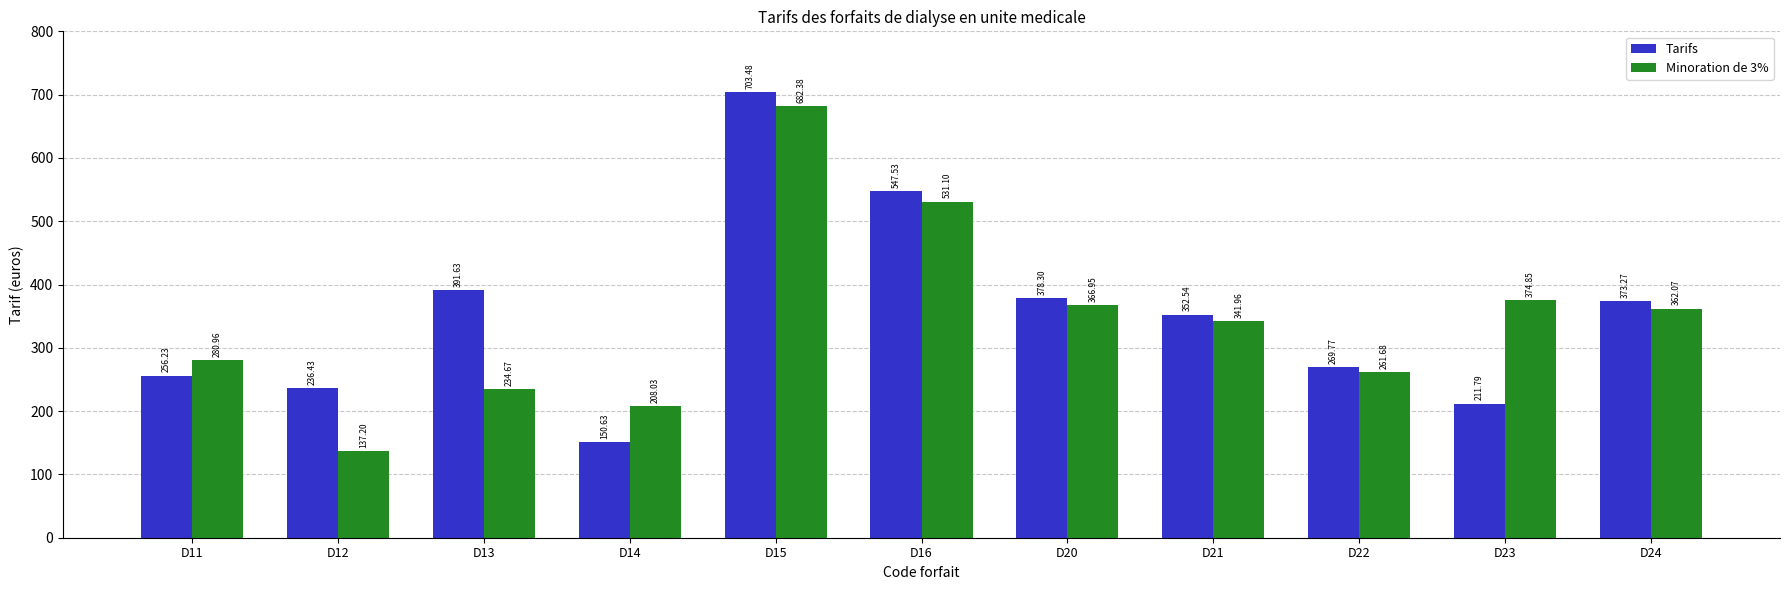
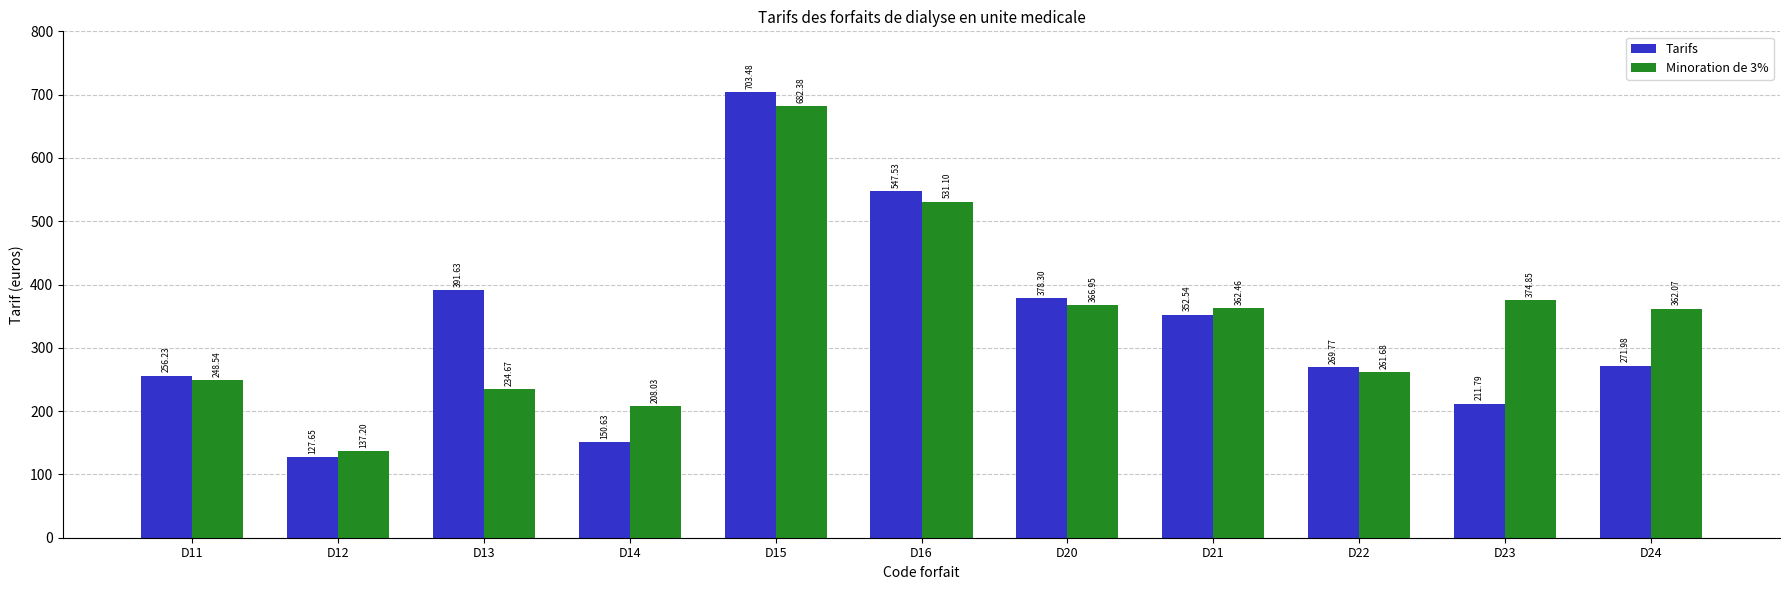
  {
    "Tarifs": {
      "D11": 256.23,
-     "D12": 236.43,
+     "D12": 127.65,
      "D13": 391.63,
      "D14": 150.63,
      "D15": 703.48,
      "D16": 547.53,
      "D20": 378.30,
      "D21": 352.54,
      "D22": 269.77,
      "D23": 211.79,
-     "D24": 373.27
+     "D24": 271.98
    },
    "Minoration de 3%": {
-     "D11": 280.96,
+     "D11": 248.54,
      "D12": 137.20,
      "D13": 234.67,
      "D14": 208.03,
      "D15": 682.38,
      "D16": 531.10,
      "D20": 366.95,
-     "D21": 341.96,
+     "D21": 362.46,
      "D22": 261.68,
      "D23": 374.85,
      "D24": 362.07
    }
  }
